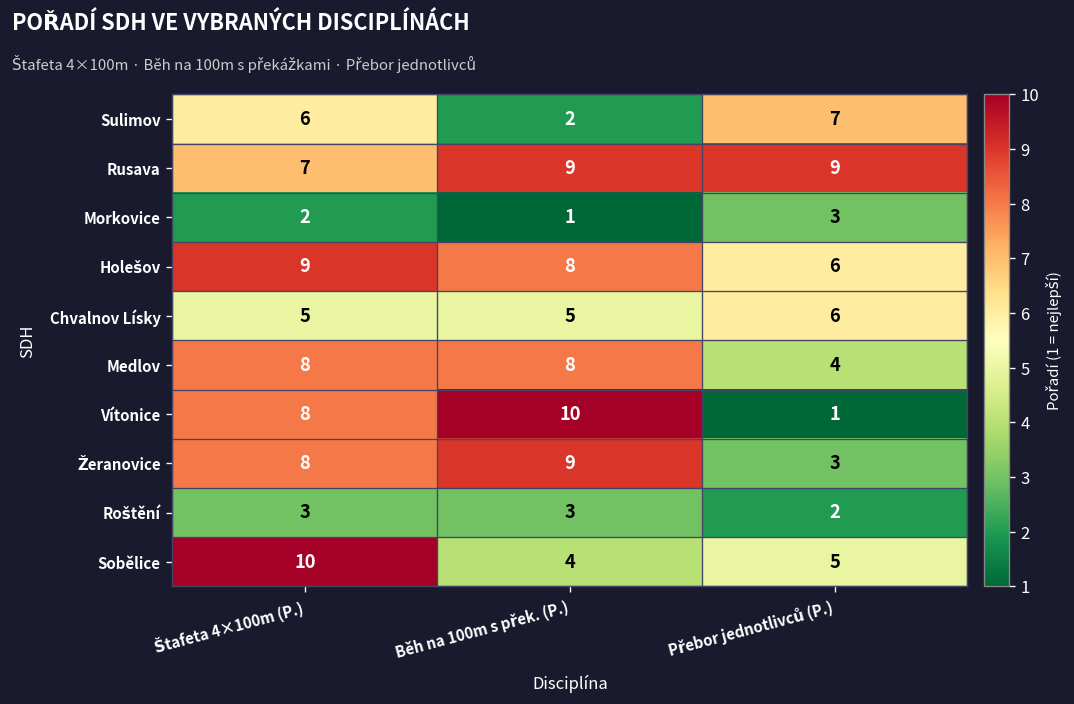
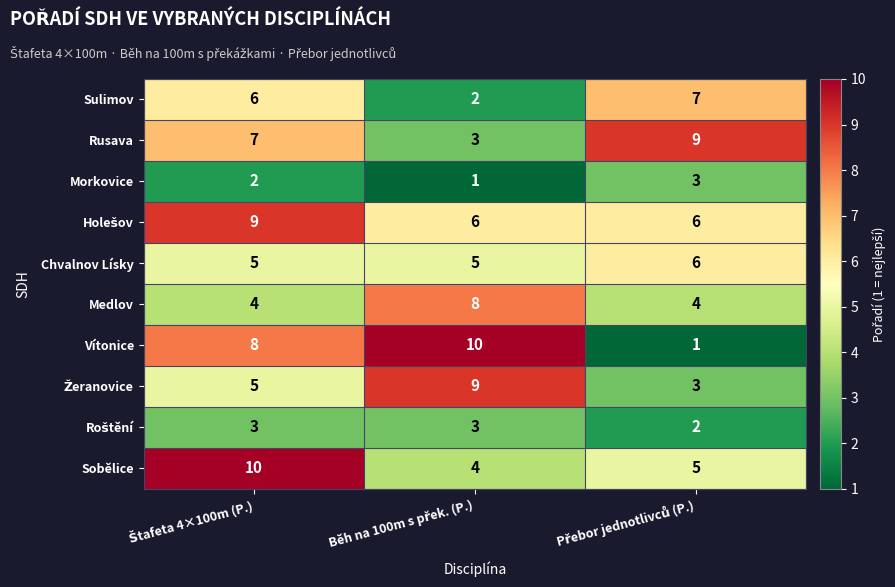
  {
    "Sulimov": {
      "Štafeta 4×100m (P.)": 6,
      "Běh na 100m s přek. (P.)": 2,
      "Přebor jednotlivců (P.)": 7
    },
    "Rusava": {
      "Štafeta 4×100m (P.)": 7,
-     "Běh na 100m s přek. (P.)": 9,
+     "Běh na 100m s přek. (P.)": 3,
      "Přebor jednotlivců (P.)": 9
    },
    "Morkovice": {
      "Štafeta 4×100m (P.)": 2,
      "Běh na 100m s přek. (P.)": 1,
      "Přebor jednotlivců (P.)": 3
    },
    "Holešov": {
      "Štafeta 4×100m (P.)": 9,
-     "Běh na 100m s přek. (P.)": 8,
+     "Běh na 100m s přek. (P.)": 6,
      "Přebor jednotlivců (P.)": 6
    },
    "Chvalnov Lísky": {
      "Štafeta 4×100m (P.)": 5,
      "Běh na 100m s přek. (P.)": 5,
      "Přebor jednotlivců (P.)": 6
    },
    "Medlov": {
-     "Štafeta 4×100m (P.)": 8,
+     "Štafeta 4×100m (P.)": 4,
      "Běh na 100m s přek. (P.)": 8,
      "Přebor jednotlivců (P.)": 4
    },
    "Vítonice": {
      "Štafeta 4×100m (P.)": 8,
      "Běh na 100m s přek. (P.)": 10,
      "Přebor jednotlivců (P.)": 1
    },
    "Žeranovice": {
-     "Štafeta 4×100m (P.)": 8,
+     "Štafeta 4×100m (P.)": 5,
      "Běh na 100m s přek. (P.)": 9,
      "Přebor jednotlivců (P.)": 3
    },
    "Roštění": {
      "Štafeta 4×100m (P.)": 3,
      "Běh na 100m s přek. (P.)": 3,
      "Přebor jednotlivců (P.)": 2
    },
    "Sobělice": {
      "Štafeta 4×100m (P.)": 10,
      "Běh na 100m s přek. (P.)": 4,
      "Přebor jednotlivců (P.)": 5
    }
  }
